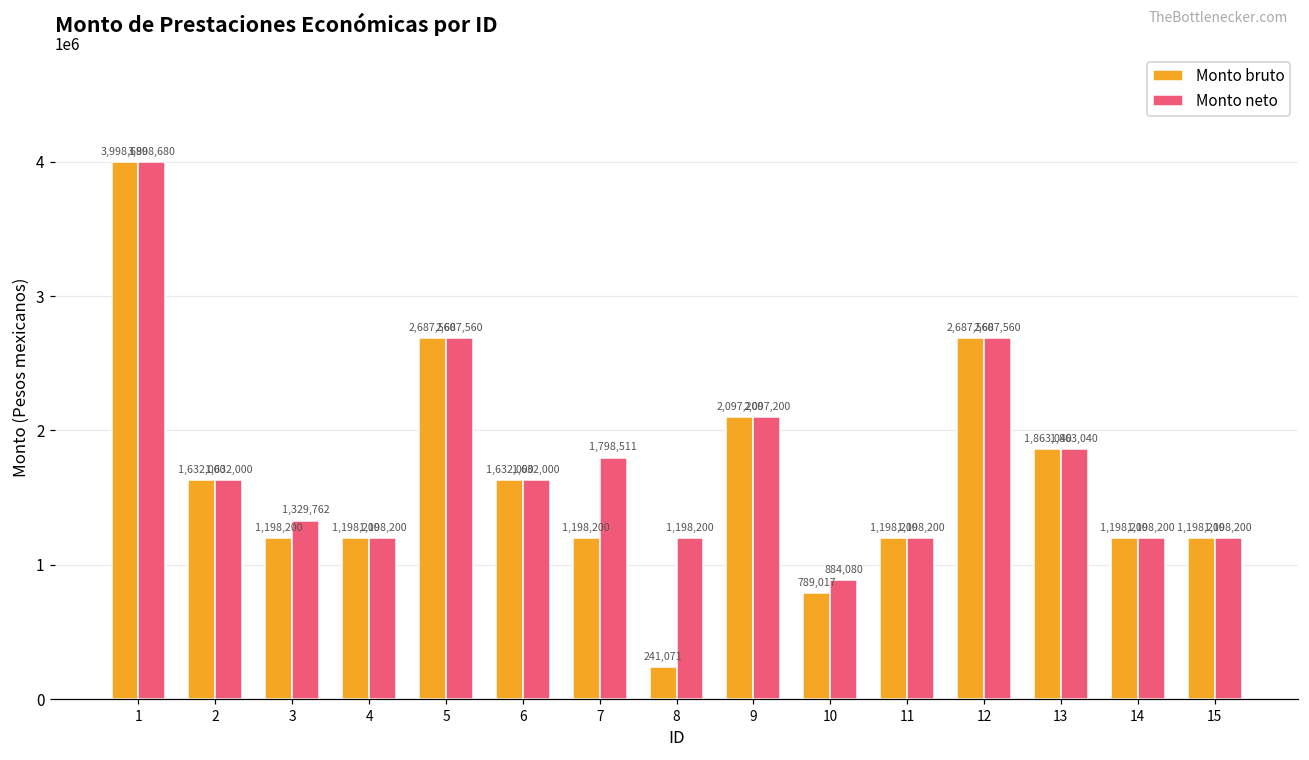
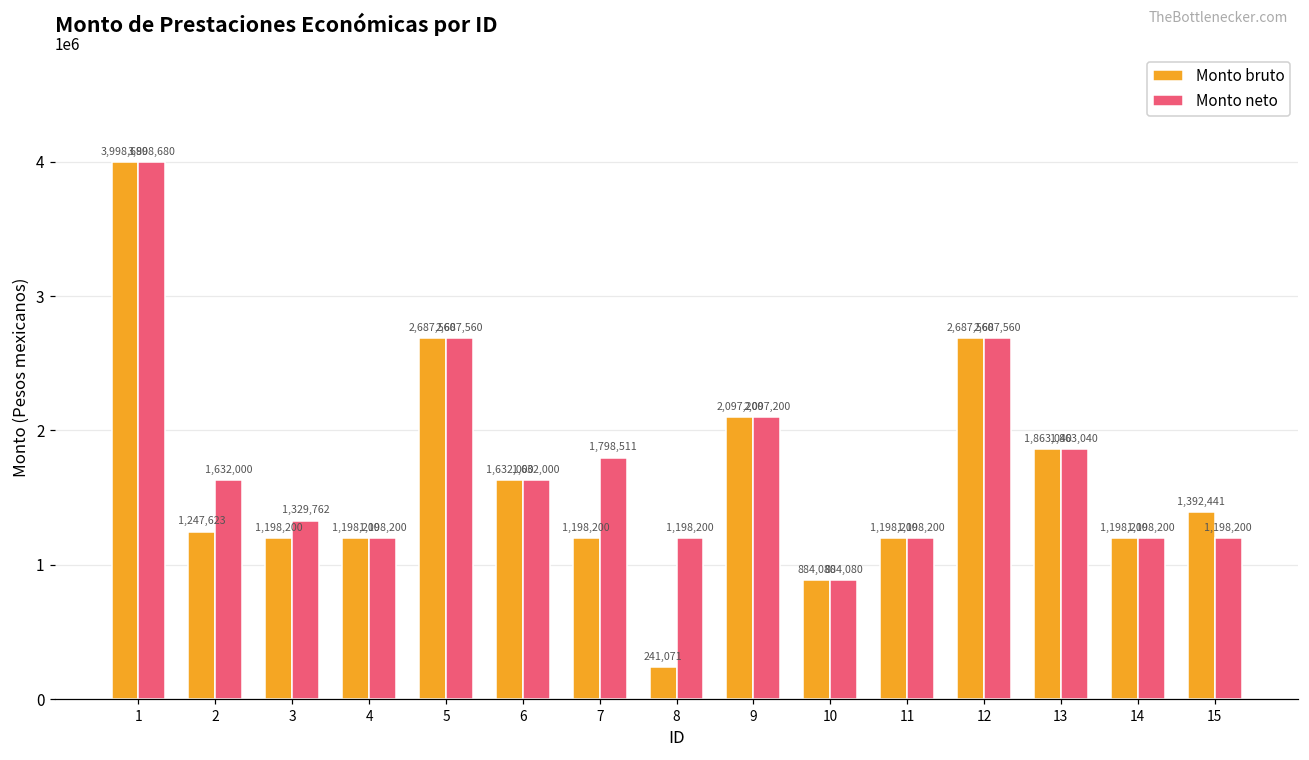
  {
    "Monto bruto": {
-     "2": "1,632,000",
+     "2": "1,247,623",
      "3": "1,198,200",
      "7": "1,198,200",
      "8": "241,071",
-     "10": "789,017",
-     "15": "1,198,200"
+     "10": "884,080",
+     "15": "1,392,441"
    },
    "Monto neto": {
      "3": "1,329,762",
      "7": "1,798,511",
      "8": "1,198,200",
      "10": "884,080"
    }
  }
